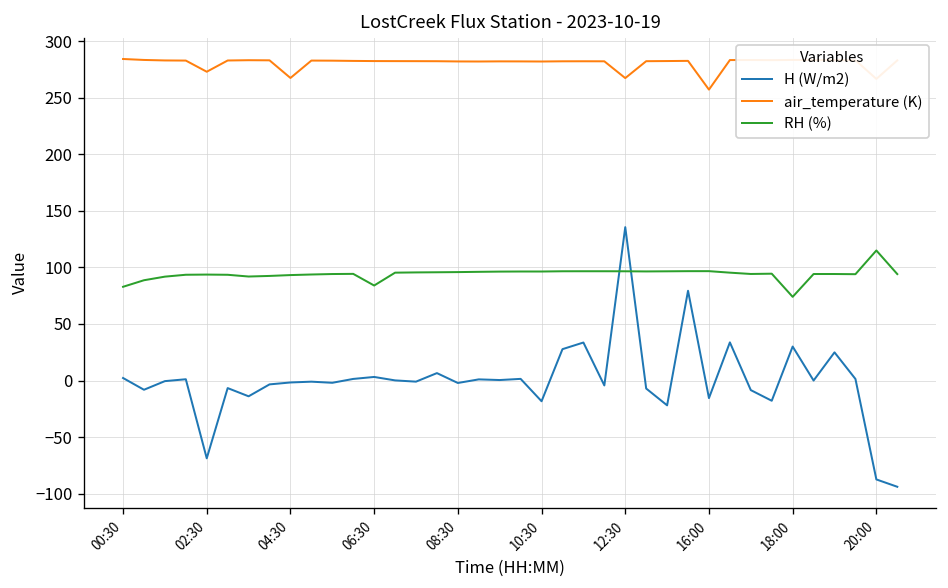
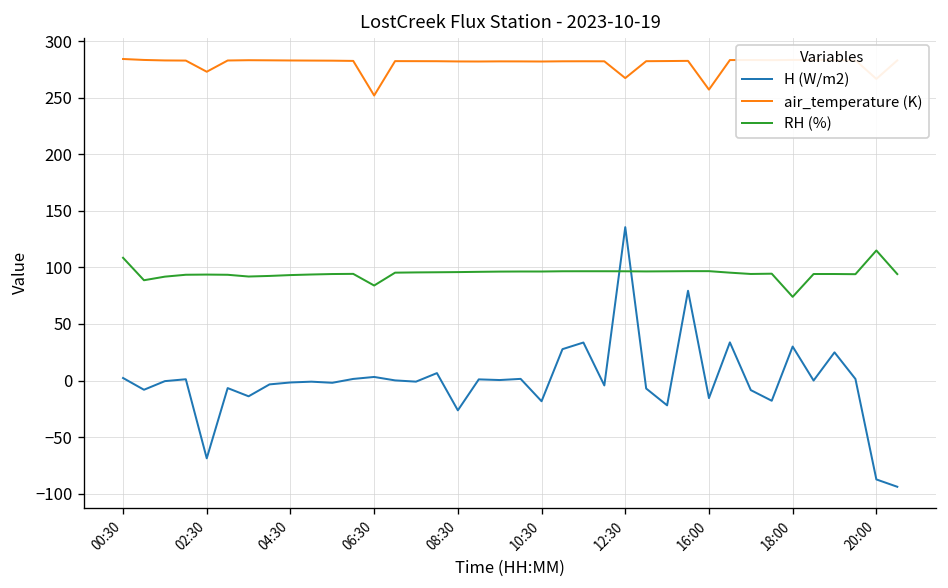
  {
    "H (W/m2)": {
      "00:30": 0,
      "02:30": -70,
      "04:30": 0,
      "06:30": 0,
-     "08:30": 0,
+     "08:30": -30,
      "10:30": -20,
      "12:30": 140,
      "16:00": -20,
      "18:00": 30,
      "20:00": -90
    },
    "air_temperature (K)": {
      "00:30": 280,
      "02:30": 270,
-     "04:30": 270,
-     "06:30": 280,
+     "04:30": 280,
+     "06:30": 250,
      "08:30": 280,
      "10:30": 280,
      "12:30": 270,
      "16:00": 260
    },
    "RH (%)": {
-     "00:30": 80,
+     "00:30": 110,
      "02:30": 90,
      "04:30": 90,
      "06:30": 80,
      "08:30": 100,
      "10:30": 100,
      "12:30": 100,
      "16:00": 100,
      "18:00": 70,
      "20:00": 110
    }
  }
